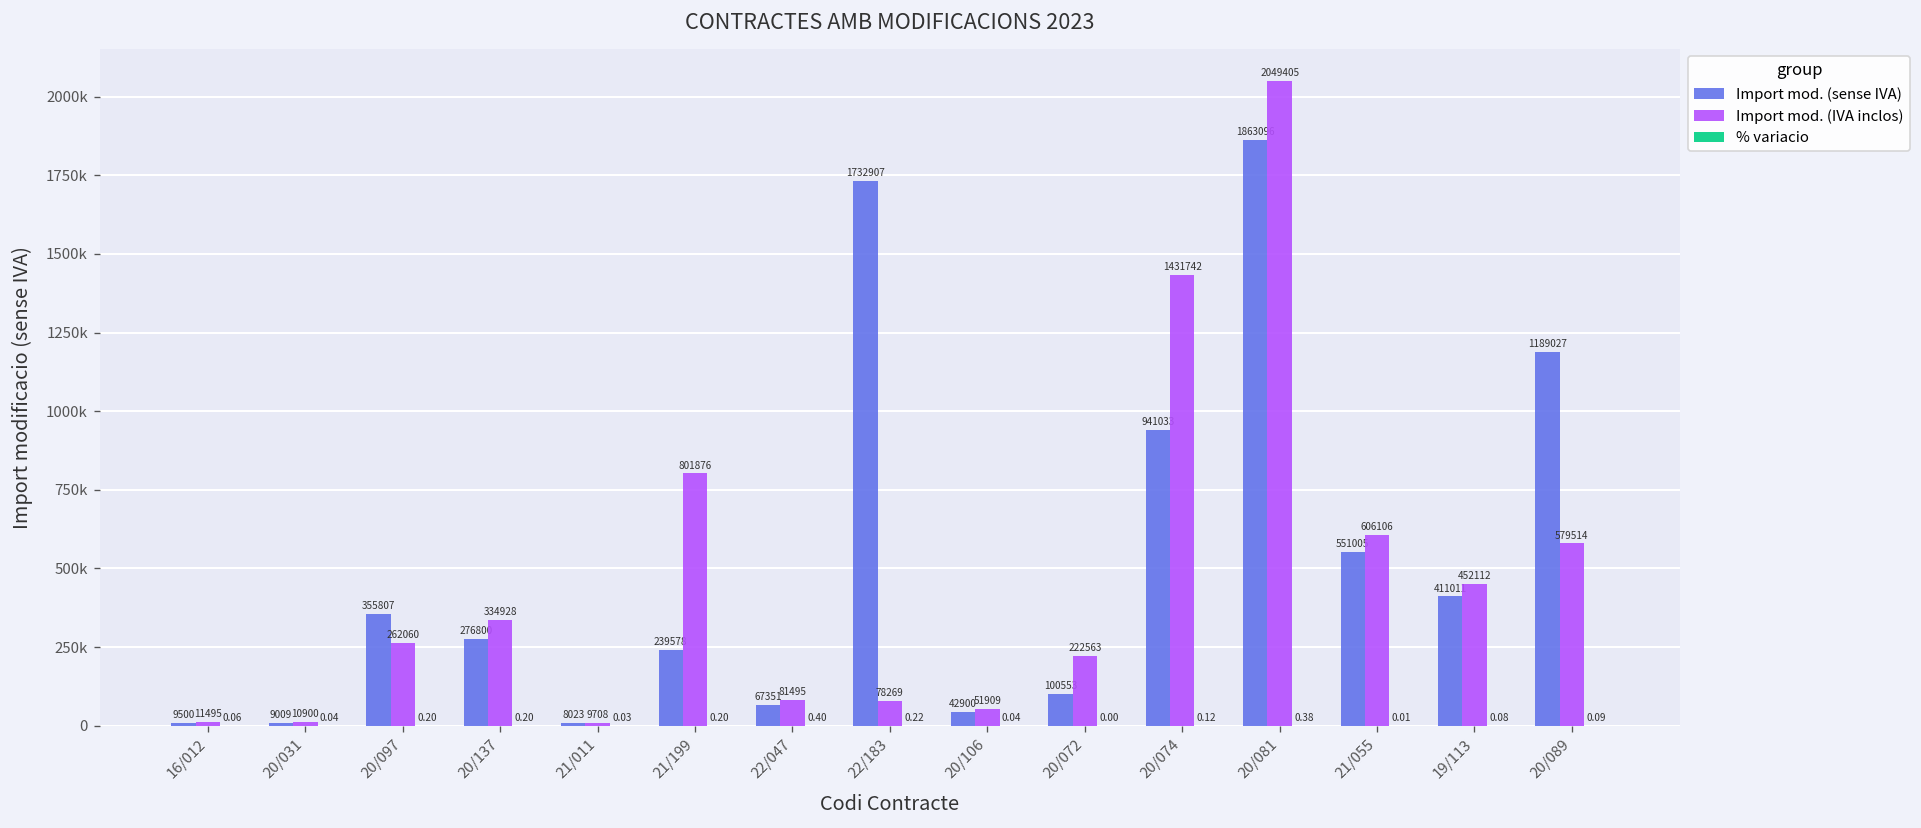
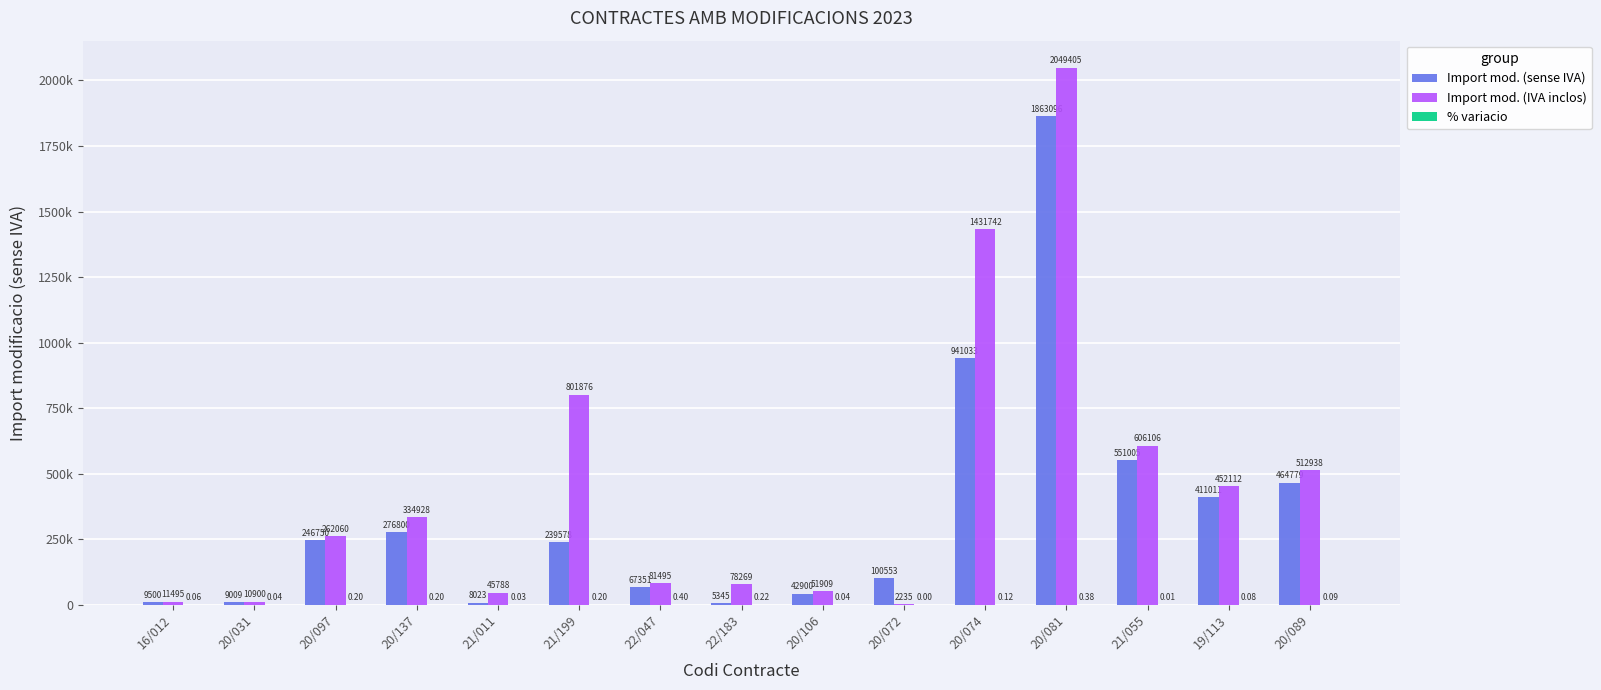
  {
    "Import mod. (sense IVA)": {
      "16/012": 9500,
      "20/031": 9009,
-     "20/097": 355807,
+     "20/097": 246750,
      "20/137": 276800,
      "21/011": 8023,
      "21/199": 239578,
      "22/047": 67351,
-     "22/183": 1732907,
+     "22/183": 5345,
      "20/106": 42900,
      "20/072": 100553,
      "20/074": 941033,
      "20/081": 1863096,
      "21/055": 551005,
      "19/113": 411011,
-     "20/089": 1189027
+     "20/089": 464779
    },
    "Import mod. (IVA inclos)": {
      "16/012": 11495,
      "20/031": 10900,
      "20/097": 262060,
      "20/137": 334928,
-     "21/011": 9708,
+     "21/011": 45788,
      "21/199": 801876,
      "22/047": 81495,
      "22/183": 78269,
      "20/106": 51909,
-     "20/072": 222563,
+     "20/072": 2235,
      "20/074": 1431742,
      "20/081": 2049405,
      "21/055": 606106,
      "19/113": 452112,
-     "20/089": 579514
+     "20/089": 512938
    },
    "% variacio": {
      "16/012": 0.06,
      "20/031": 0.04,
      "20/097": 0.20,
      "20/137": 0.20,
      "21/011": 0.03,
      "21/199": 0.20,
      "22/047": 0.40,
      "22/183": 0.22,
      "20/106": 0.04,
      "20/072": 0.00,
      "20/074": 0.12,
      "20/081": 0.38,
      "21/055": 0.01,
      "19/113": 0.08,
      "20/089": 0.09
    }
  }
